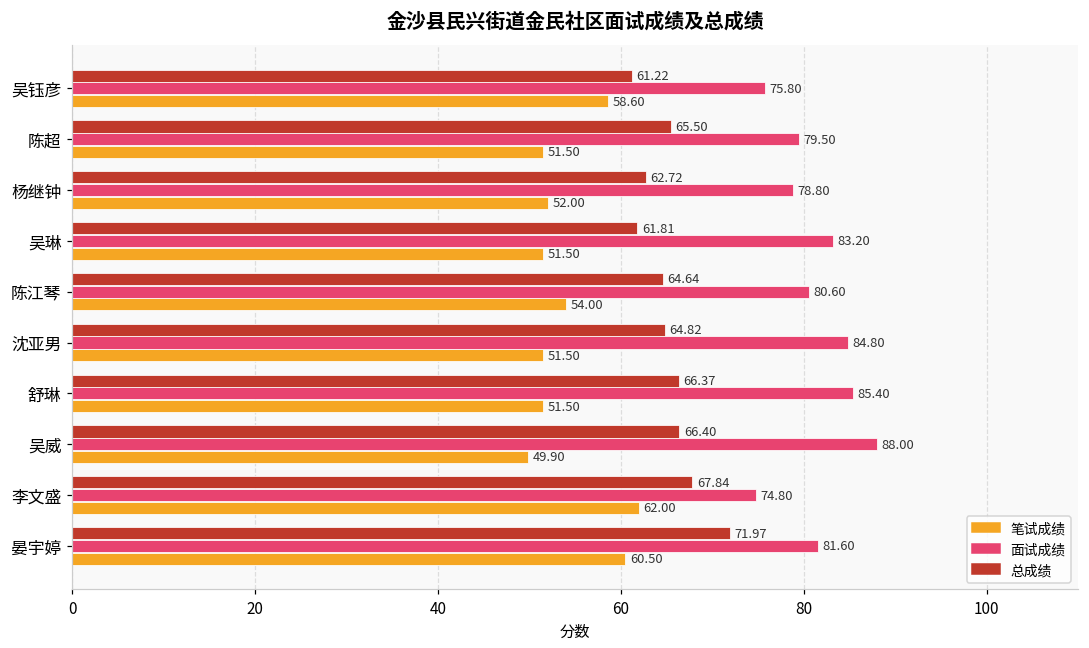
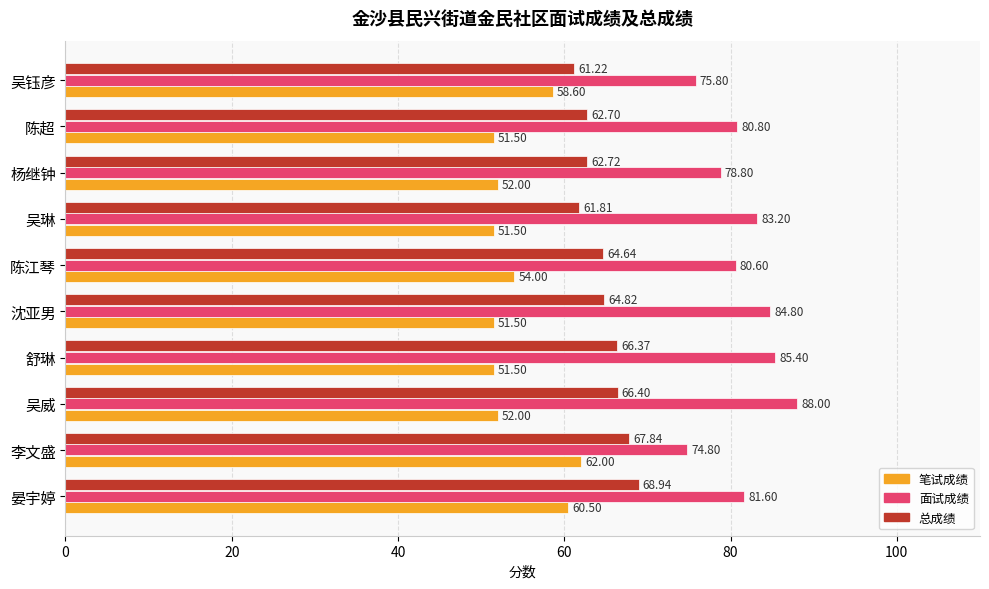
  {
    "笔试成绩": {
      "吴钰彦": 58.60,
      "陈超": 51.50,
      "杨继钟": 52.00,
      "吴琳": 51.50,
      "陈江琴": 54.00,
      "沈亚男": 51.50,
      "舒琳": 51.50,
-     "吴威": 49.90,
+     "吴威": 52.00,
      "李文盛": 62.00,
      "晏宇婷": 60.50
    },
    "面试成绩": {
      "吴钰彦": 75.80,
-     "陈超": 79.50,
+     "陈超": 80.80,
      "杨继钟": 78.80,
      "吴琳": 83.20,
      "陈江琴": 80.60,
      "沈亚男": 84.80,
      "舒琳": 85.40,
      "吴威": 88.00,
      "李文盛": 74.80,
      "晏宇婷": 81.60
    },
    "总成绩": {
      "吴钰彦": 61.22,
-     "陈超": 65.50,
+     "陈超": 62.70,
      "杨继钟": 62.72,
      "吴琳": 61.81,
      "陈江琴": 64.64,
      "沈亚男": 64.82,
      "舒琳": 66.37,
      "吴威": 66.40,
      "李文盛": 67.84,
-     "晏宇婷": 71.97
+     "晏宇婷": 68.94
    }
  }
